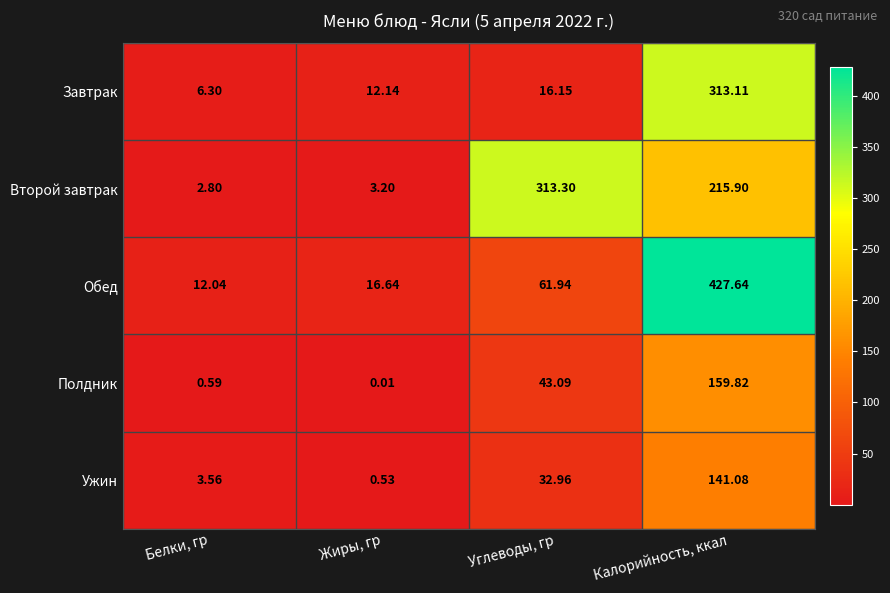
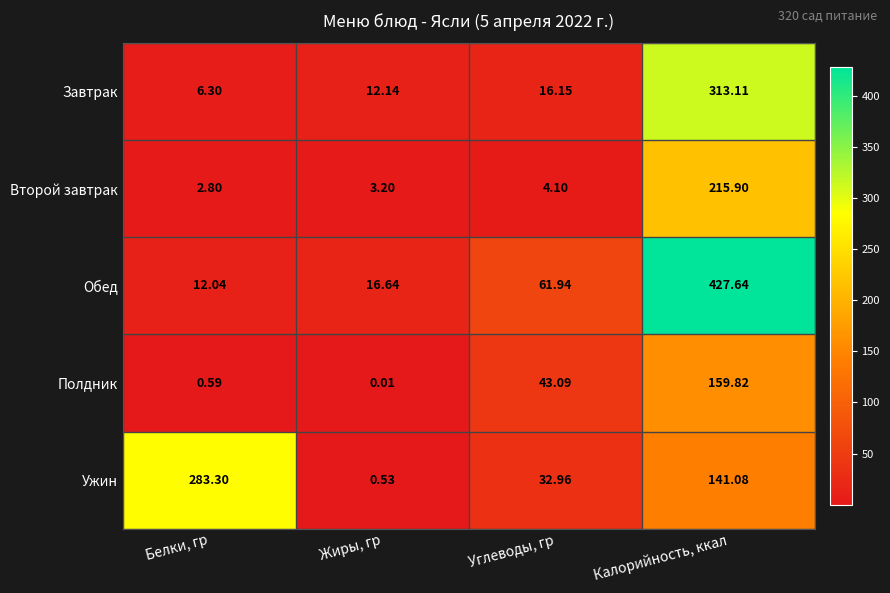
  {
    "Завтрак": {
      "Белки, гр": 6.30,
      "Жиры, гр": 12.14,
      "Углеводы, гр": 16.15,
      "Калорийность, ккал": 313.11
    },
    "Второй завтрак": {
      "Белки, гр": 2.80,
      "Жиры, гр": 3.20,
-     "Углеводы, гр": 313.30,
+     "Углеводы, гр": 4.10,
      "Калорийность, ккал": 215.90
    },
    "Обед": {
      "Белки, гр": 12.04,
      "Жиры, гр": 16.64,
      "Углеводы, гр": 61.94,
      "Калорийность, ккал": 427.64
    },
    "Полдник": {
      "Белки, гр": 0.59,
      "Жиры, гр": 0.01,
      "Углеводы, гр": 43.09,
      "Калорийность, ккал": 159.82
    },
    "Ужин": {
-     "Белки, гр": 3.56,
+     "Белки, гр": 283.30,
      "Жиры, гр": 0.53,
      "Углеводы, гр": 32.96,
      "Калорийность, ккал": 141.08
    }
  }
